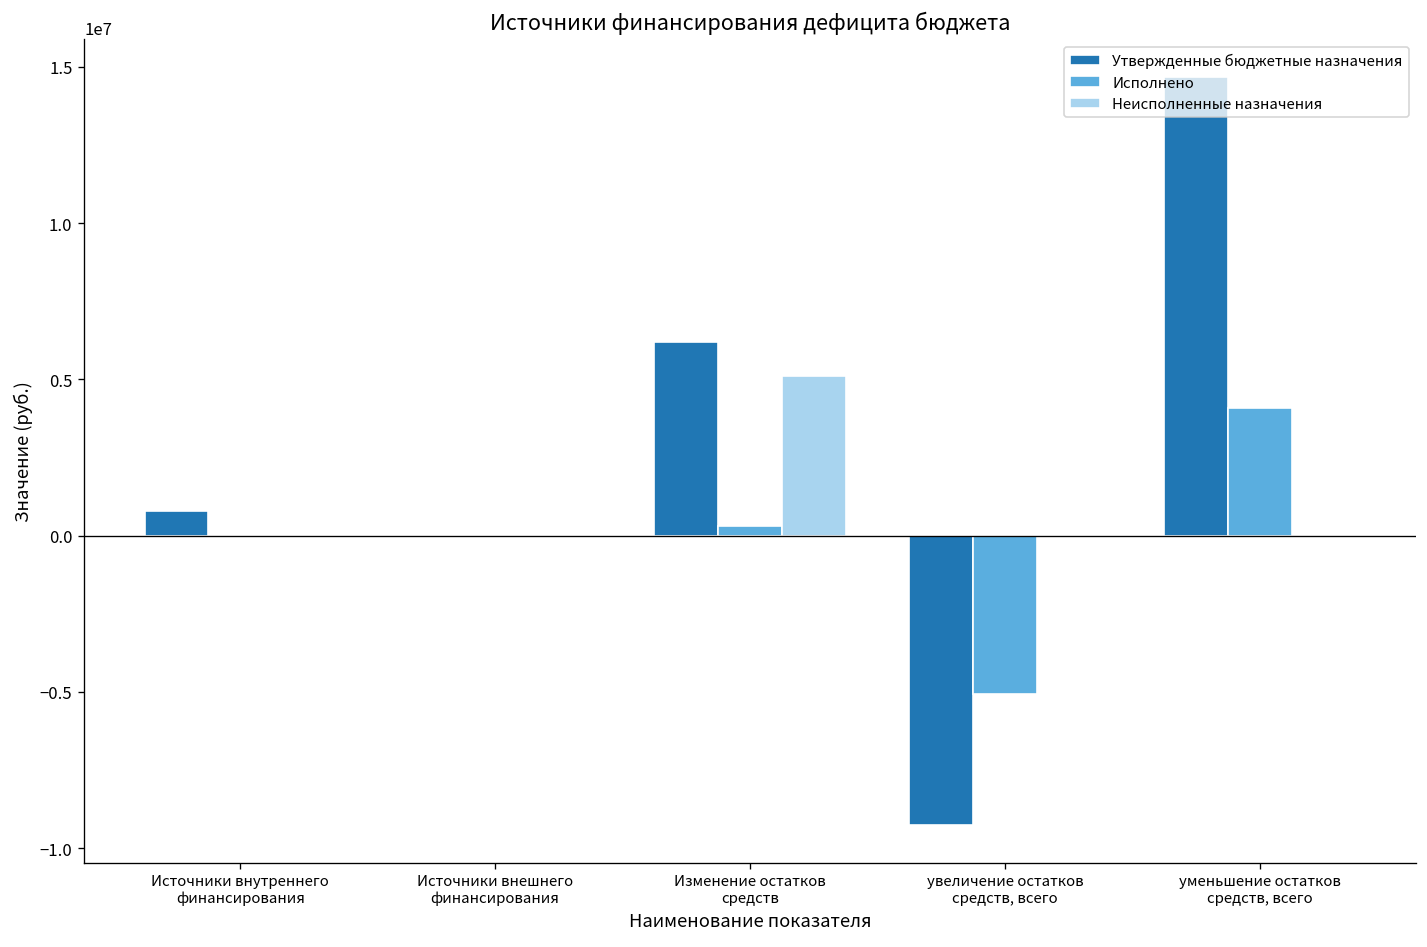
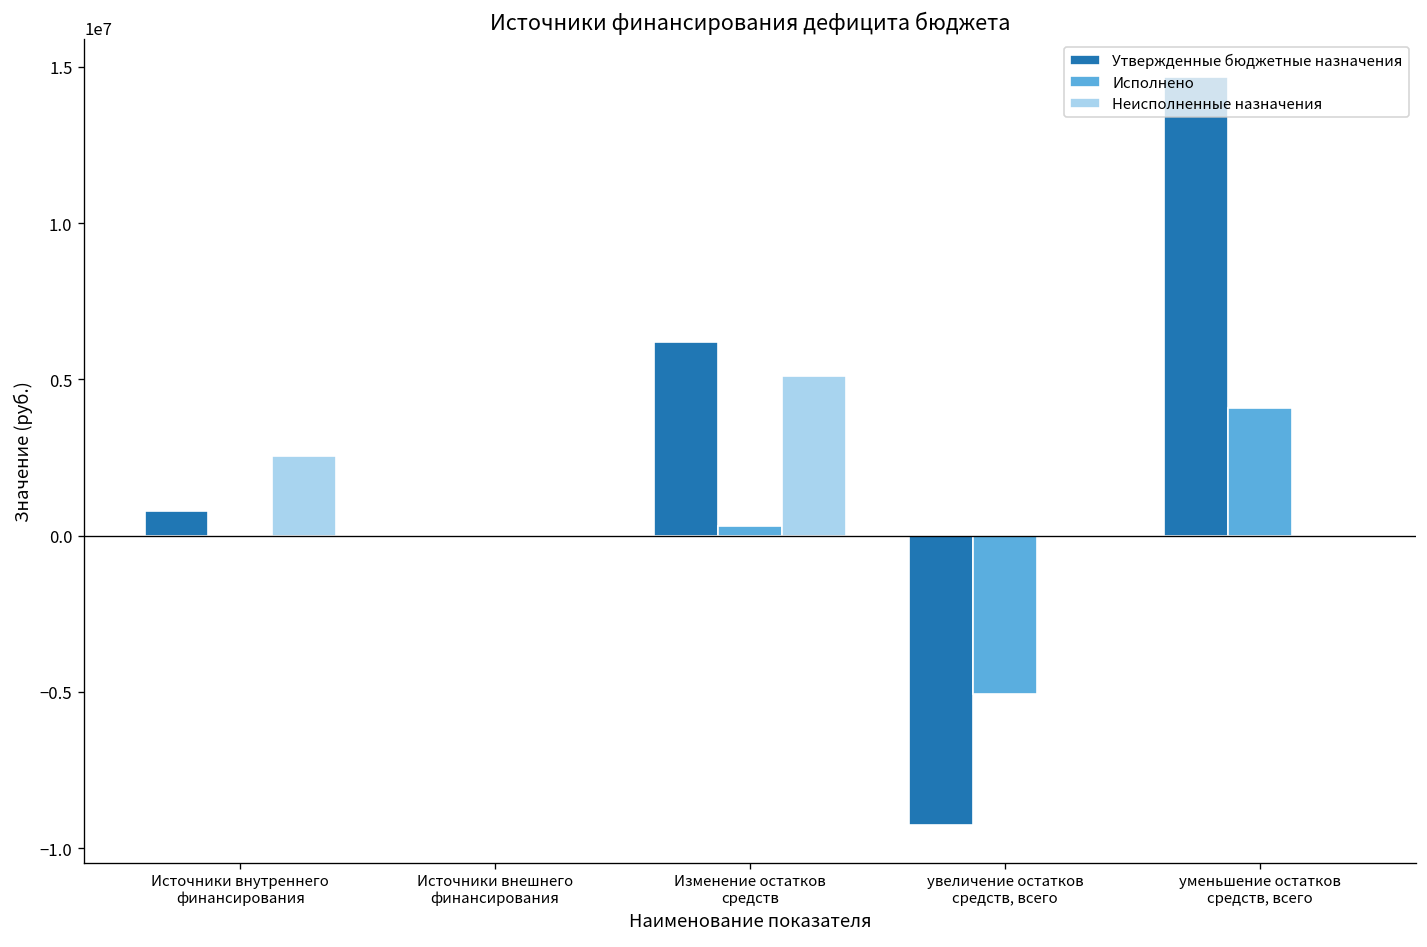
  {
    "Утвержденные бюджетные назначения": {
      "Источники внутреннего финансирования": 800000,
      "Источники внешнего финансирования": 0,
      "Изменение остатков средств": 6200000,
      "увеличение остатков средств, всего": -9300000
    },
    "Исполнено": {
      "Источники внутреннего финансирования": 0,
      "Источники внешнего финансирования": 0,
      "Изменение остатков средств": 300000,
      "увеличение остатков средств, всего": -5100000,
      "уменьшение остатков средств, всего": 4100000
    },
    "Неисполненные назначения": {
-     "Источники внутреннего финансирования": 0,
+     "Источники внутреннего финансирования": 2500000,
      "Источники внешнего финансирования": 0,
      "Изменение остатков средств": 5100000,
      "увеличение остатков средств, всего": 0,
      "уменьшение остатков средств, всего": 0
    }
  }
